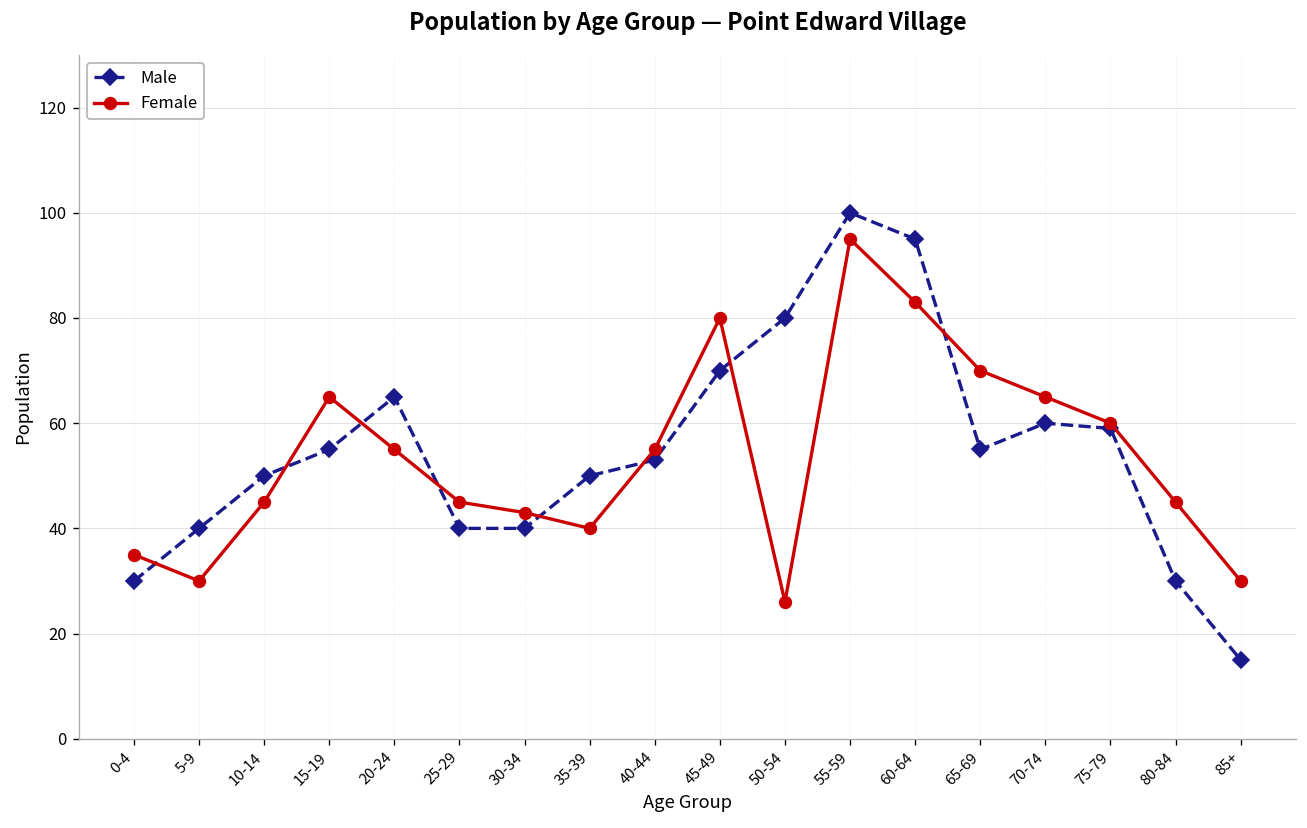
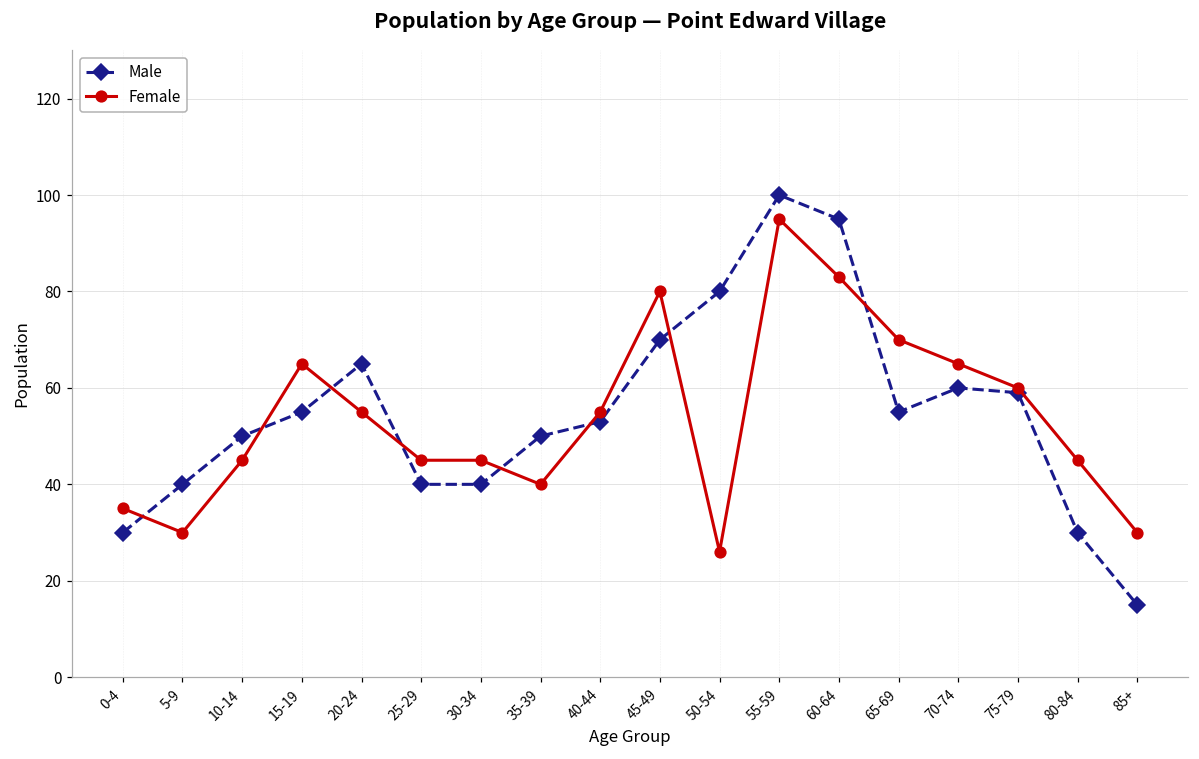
  {
    "Male": {
      "0-4": 30,
      "5-9": 40,
      "10-14": 50,
      "15-19": 55,
      "20-24": 65,
      "25-29": 40,
      "30-34": 40,
      "35-39": 50,
      "40-44": 53,
      "45-49": 70,
      "50-54": 80,
      "55-59": 100,
      "60-64": 95,
      "65-69": 55,
      "70-74": 60,
      "75-79": 59,
      "80-84": 30,
      "85+": 15
    },
    "Female": {
      "0-4": 35,
      "5-9": 30,
      "10-14": 45,
      "15-19": 65,
      "20-24": 55,
      "25-29": 45,
-     "30-34": 43,
+     "30-34": 45,
      "35-39": 40,
      "40-44": 55,
      "45-49": 80,
      "50-54": 26,
      "55-59": 95,
      "60-64": 83,
      "65-69": 70,
      "70-74": 65,
      "75-79": 60,
      "80-84": 45,
      "85+": 30
    }
  }
